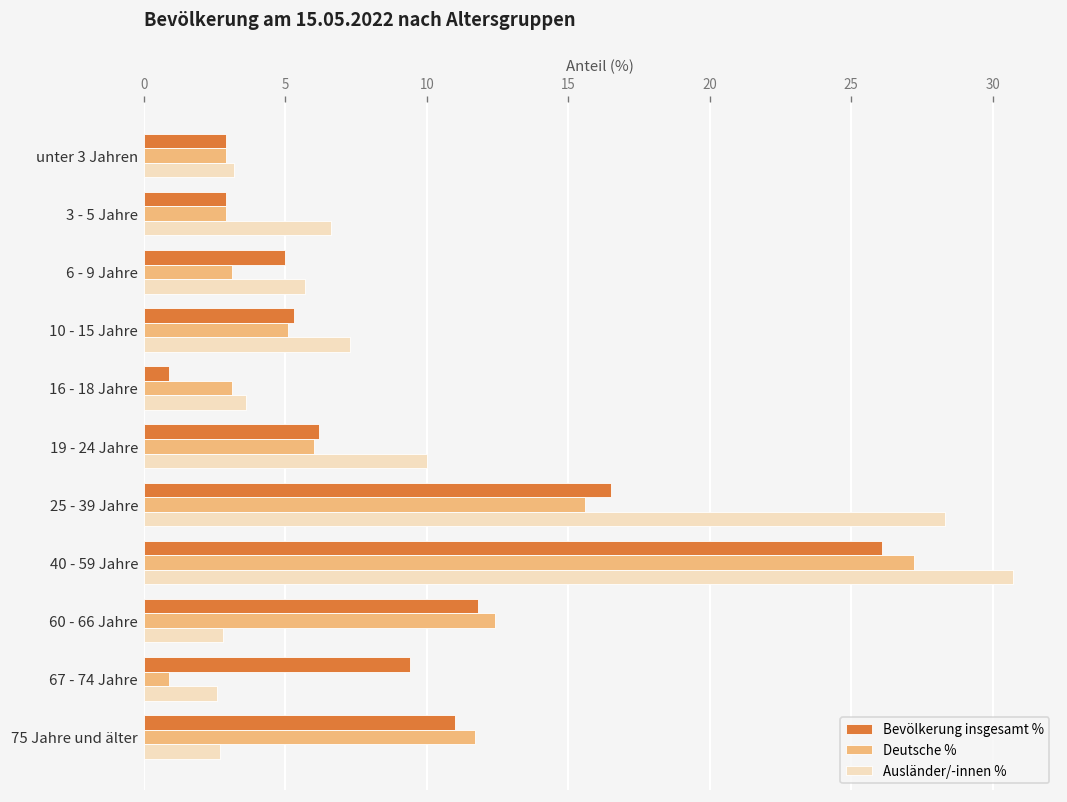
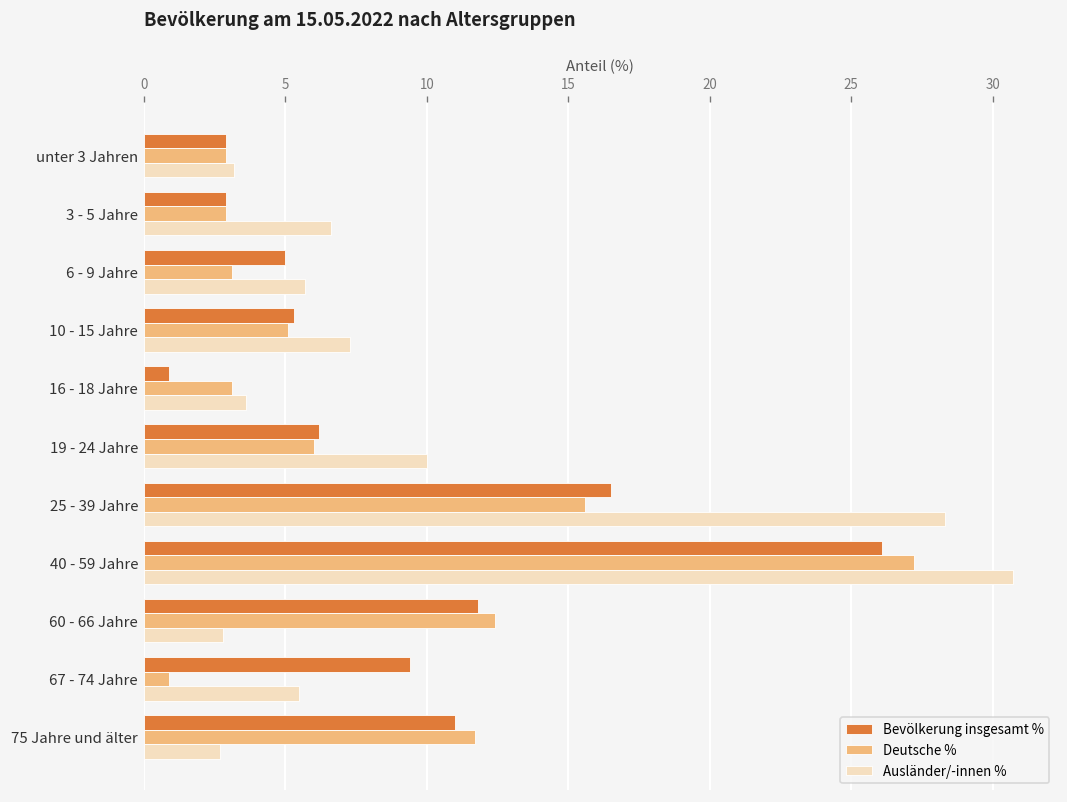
  {
    "Bevölkerung insgesamt %": {
      "unter 3 Jahren": 2.9,
      "3 - 5 Jahre": 2.9,
      "6 - 9 Jahre": 5.0,
      "10 - 15 Jahre": 5.3,
      "16 - 18 Jahre": 0.9,
      "19 - 24 Jahre": 6.2,
      "25 - 39 Jahre": 16.5,
      "40 - 59 Jahre": 26.1,
      "60 - 66 Jahre": 11.8,
      "67 - 74 Jahre": 9.4,
      "75 Jahre und älter": 11.0
    },
    "Deutsche %": {
      "unter 3 Jahren": 2.9,
      "3 - 5 Jahre": 2.9,
      "6 - 9 Jahre": 3.1,
      "10 - 15 Jahre": 5.1,
      "16 - 18 Jahre": 3.1,
      "19 - 24 Jahre": 6.0,
      "25 - 39 Jahre": 15.6,
      "40 - 59 Jahre": 27.2,
      "60 - 66 Jahre": 12.4,
      "67 - 74 Jahre": 0.9,
      "75 Jahre und älter": 11.7
    },
    "Ausländer/-innen %": {
      "unter 3 Jahren": 3.2,
      "3 - 5 Jahre": 6.6,
      "6 - 9 Jahre": 5.7,
      "10 - 15 Jahre": 7.3,
      "16 - 18 Jahre": 3.6,
      "19 - 24 Jahre": 10.0,
      "25 - 39 Jahre": 28.3,
      "40 - 59 Jahre": 30.7,
      "60 - 66 Jahre": 2.8,
-     "67 - 74 Jahre": 2.6,
+     "67 - 74 Jahre": 5.5,
      "75 Jahre und älter": 2.7
    }
  }
